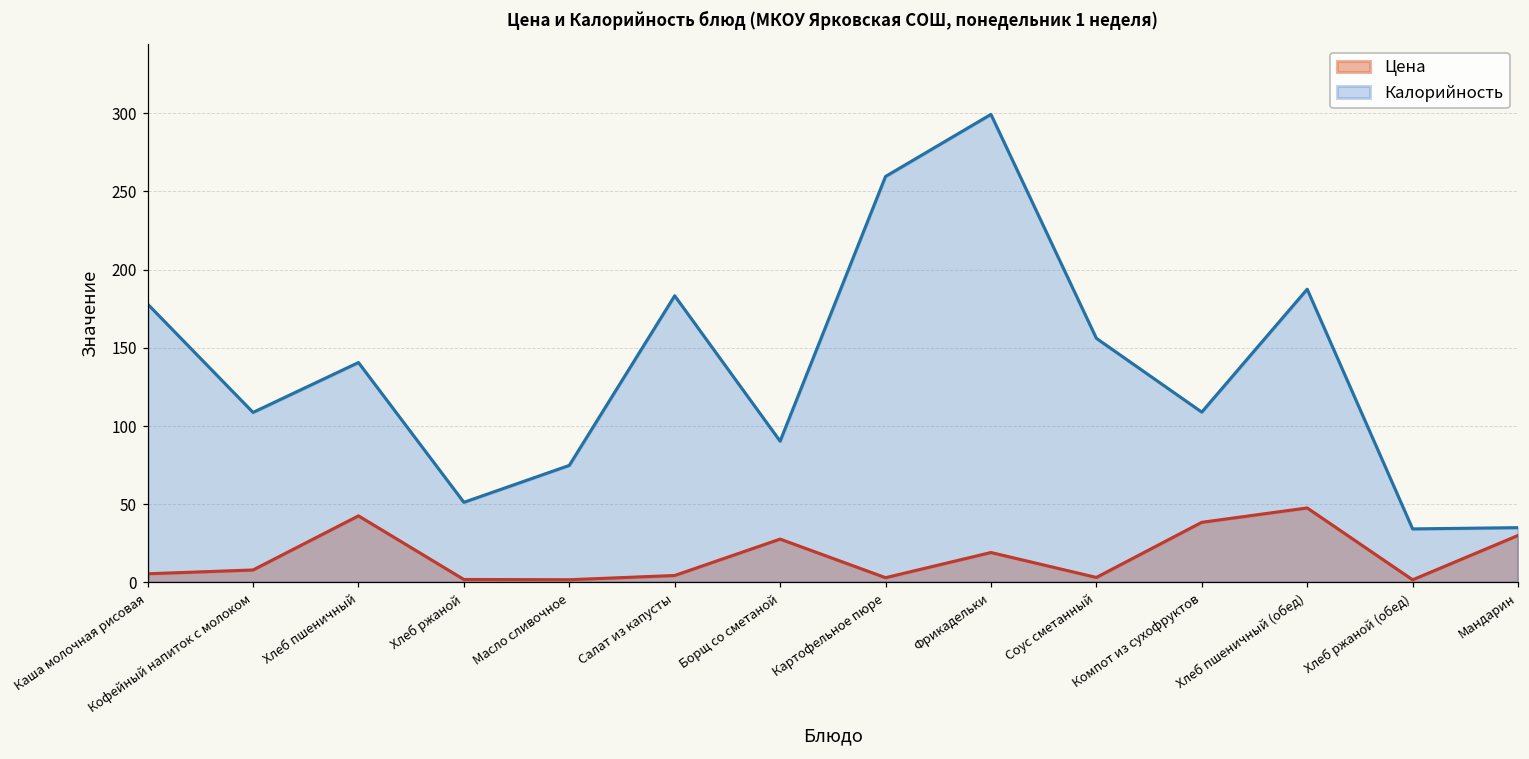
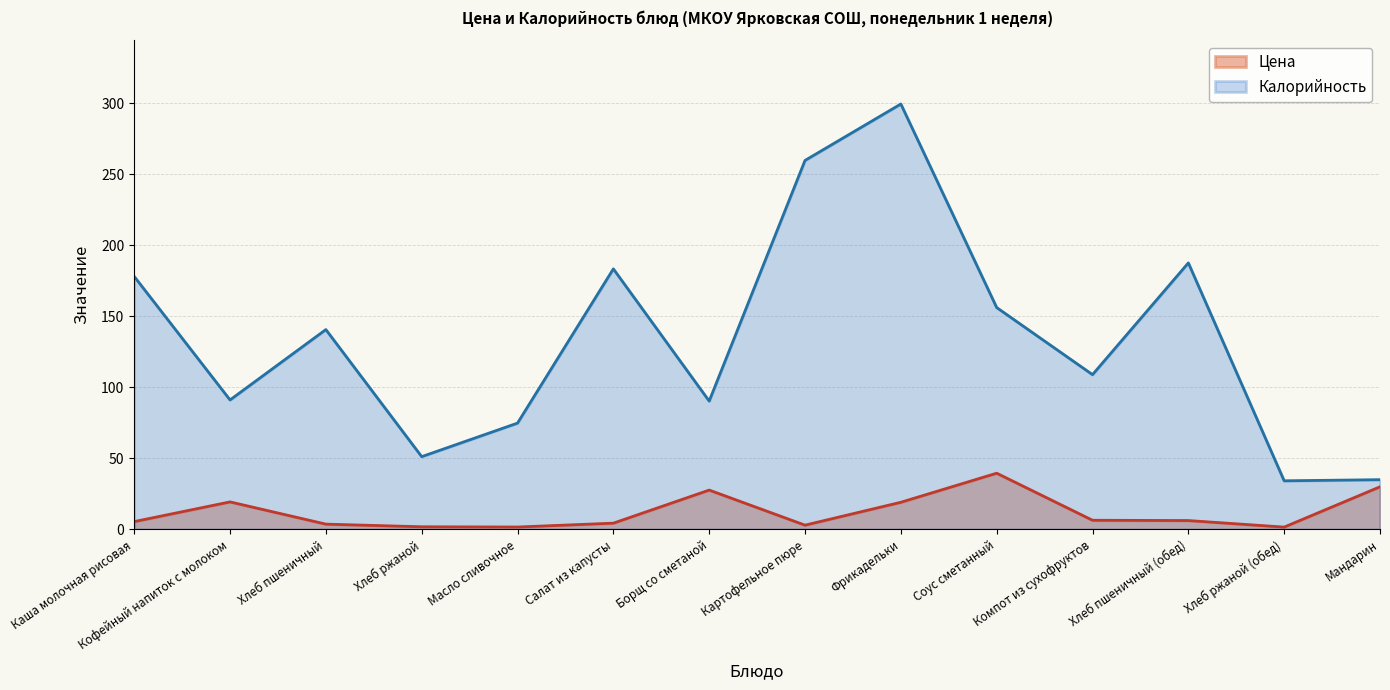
  {
    "Цена": {
      "Каша молочная рисовая": 6,
-     "Кофейный напиток с молоком": 8,
-     "Хлеб пшеничный": 43,
+     "Кофейный напиток с молоком": 19,
+     "Хлеб пшеничный": 4,
      "Хлеб ржаной": 2,
      "Масло сливочное": 2,
      "Салат из капусты": 4,
      "Борщ со сметаной": 28,
      "Картофельное пюре": 3,
      "Фрикадельки": 19,
-     "Соус сметанный": 3,
-     "Компот из сухофруктов": 38,
-     "Хлеб пшеничный (обед)": 48,
+     "Соус сметанный": 40,
+     "Компот из сухофруктов": 6,
+     "Хлеб пшеничный (обед)": 6,
      "Хлеб ржаной (обед)": 2,
      "Мандарин": 30
    },
    "Калорийность": {
      "Каша молочная рисовая": 178,
-     "Кофейный напиток с молоком": 109,
+     "Кофейный напиток с молоком": 91,
      "Хлеб пшеничный": 141,
      "Хлеб ржаной": 51,
      "Масло сливочное": 75,
      "Салат из капусты": 183,
      "Борщ со сметаной": 90,
      "Картофельное пюре": 260,
      "Фрикадельки": 299,
      "Соус сметанный": 156,
      "Компот из сухофруктов": 109,
      "Хлеб пшеничный (обед)": 188,
      "Хлеб ржаной (обед)": 34,
      "Мандарин": 35
    }
  }
